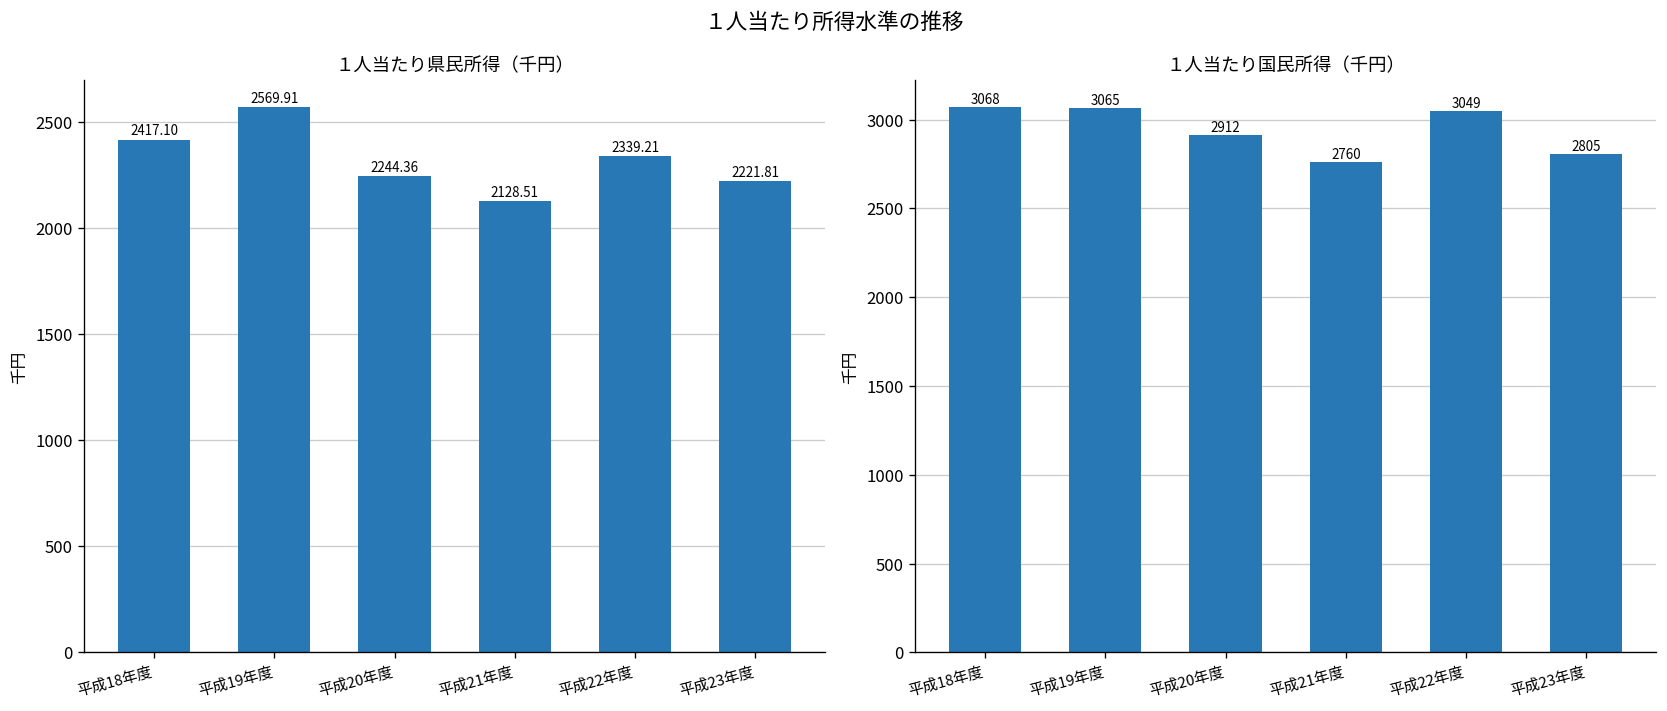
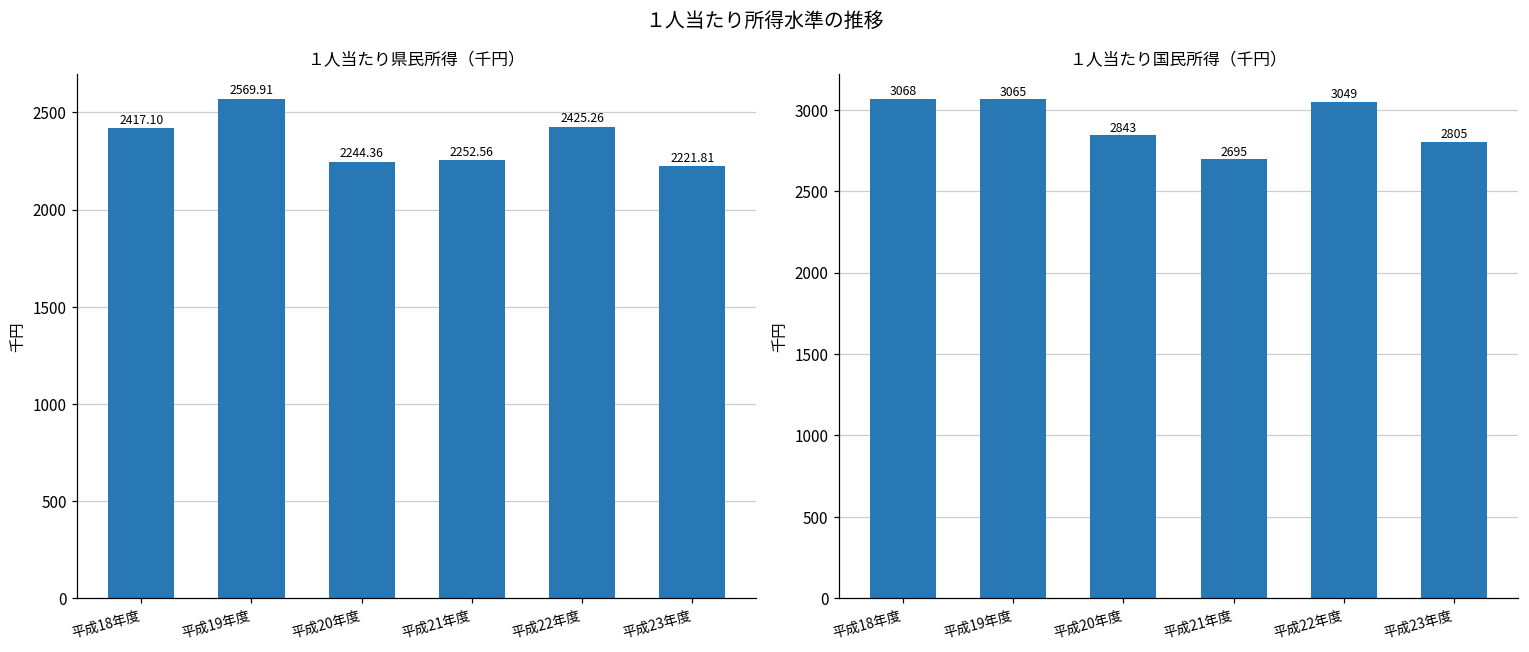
  {
    "１人当たり県民所得（千円）": {
      "平成18年度": 2417.10,
      "平成19年度": 2569.91,
      "平成20年度": 2244.36,
-     "平成21年度": 2128.51,
-     "平成22年度": 2339.21,
+     "平成21年度": 2252.56,
+     "平成22年度": 2425.26,
      "平成23年度": 2221.81
    },
    "１人当たり国民所得（千円）": {
      "平成18年度": 3068,
      "平成19年度": 3065,
-     "平成20年度": 2912,
-     "平成21年度": 2760,
+     "平成20年度": 2843,
+     "平成21年度": 2695,
      "平成22年度": 3049,
      "平成23年度": 2805
    }
  }
